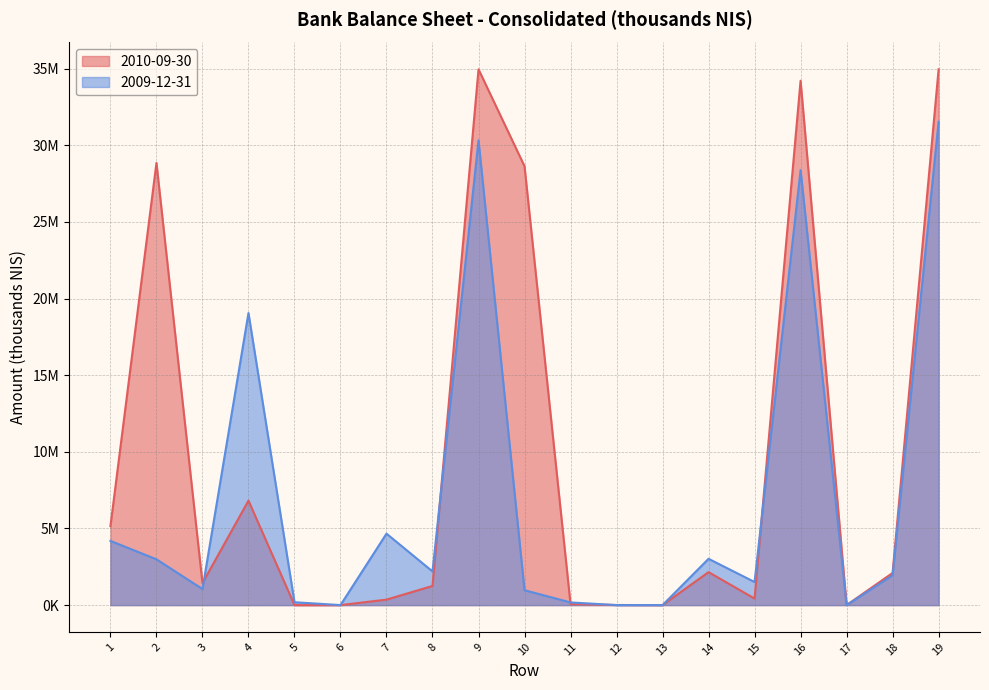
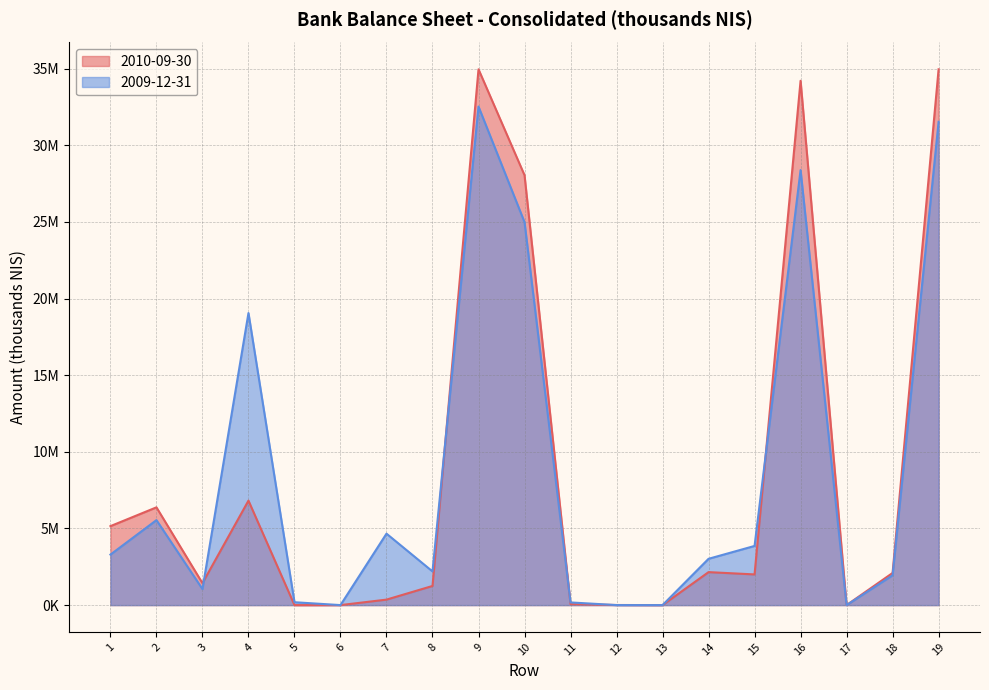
  {
    "2010-09-30": {
      "1": 5200000,
-     "2": 28800000,
+     "2": 6400000,
      "3": 1400000,
      "4": 6800000,
      "5": 0,
      "7": 400000,
      "8": 1200000,
      "9": 35000000,
-     "10": 28600000,
+     "10": 28000000,
      "14": 2200000,
-     "15": 400000,
+     "15": 2000000,
      "16": 34200000,
      "19": 35000000
    },
    "2009-12-31": {
-     "1": 4200000,
-     "2": 3000000,
+     "1": 3300000,
+     "2": 5500000,
      "3": 1000000,
      "4": 19100000,
      "5": 200000,
      "7": 4700000,
      "8": 2200000,
-     "9": 30300000,
-     "10": 1000000,
+     "9": 32500000,
+     "10": 25000000,
      "14": 3000000,
-     "15": 1500000,
+     "15": 3900000,
      "16": 28400000,
      "19": 31500000
    }
  }
